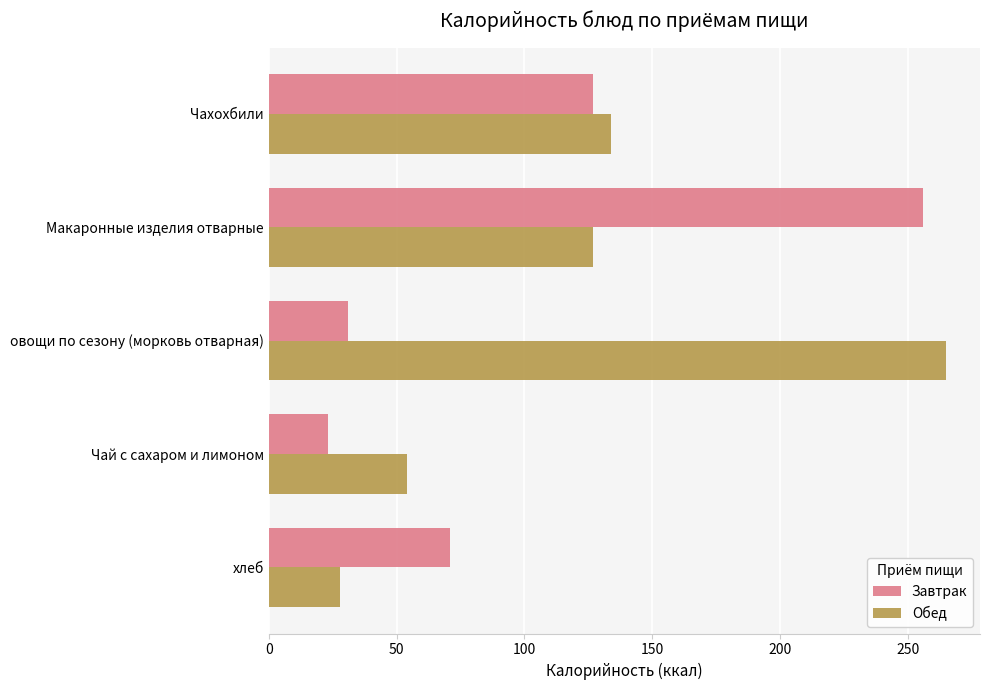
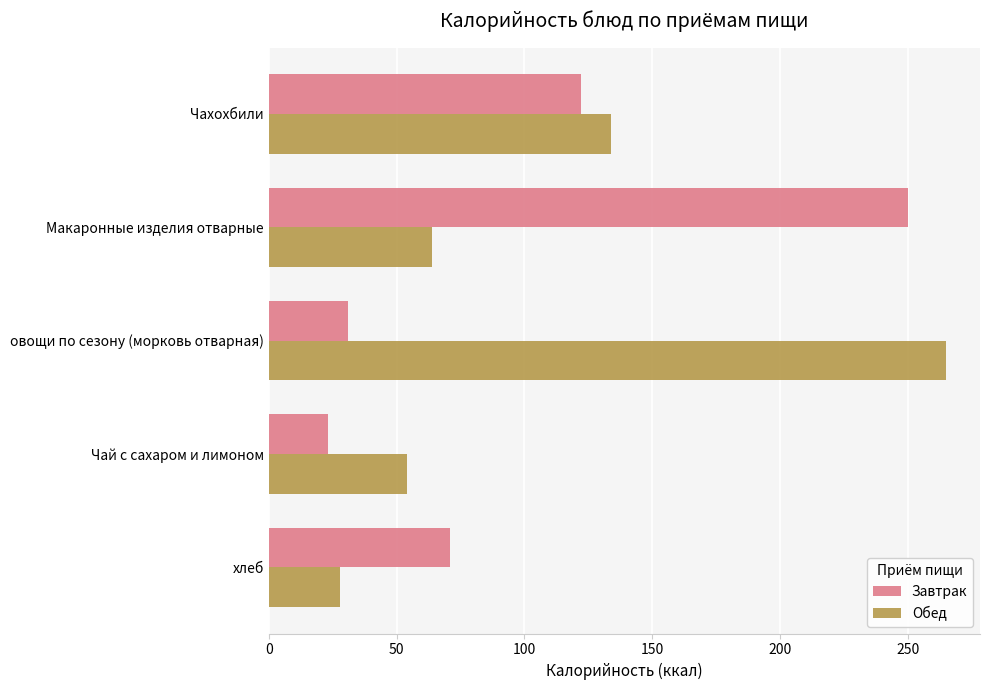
  {
    "Завтрак": {
-     "Чахохбили": 127,
-     "Макаронные изделия отварные": 256,
+     "Чахохбили": 122,
+     "Макаронные изделия отварные": 250,
      "овощи по сезону (морковь отварная)": 31,
      "Чай с сахаром и лимоном": 23,
      "хлеб": 71
    },
    "Обед": {
      "Чахохбили": 134,
-     "Макаронные изделия отварные": 127,
+     "Макаронные изделия отварные": 64,
      "овощи по сезону (морковь отварная)": 265,
      "Чай с сахаром и лимоном": 54,
      "хлеб": 28
    }
  }
